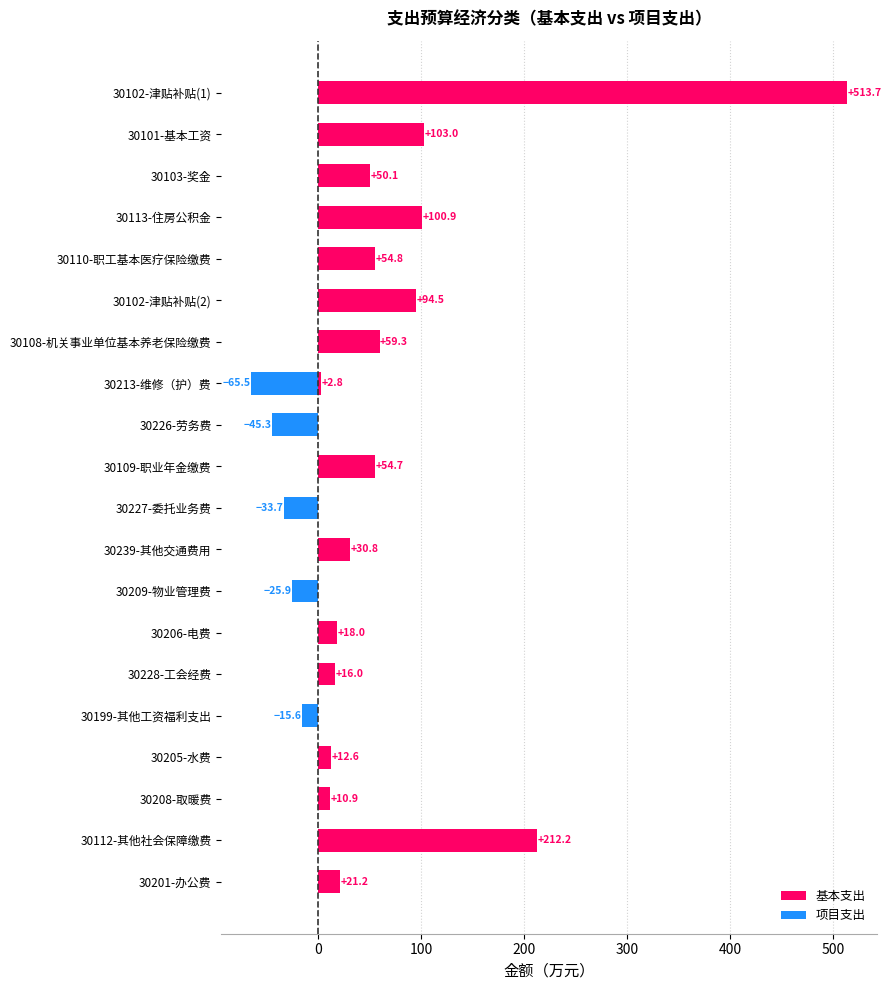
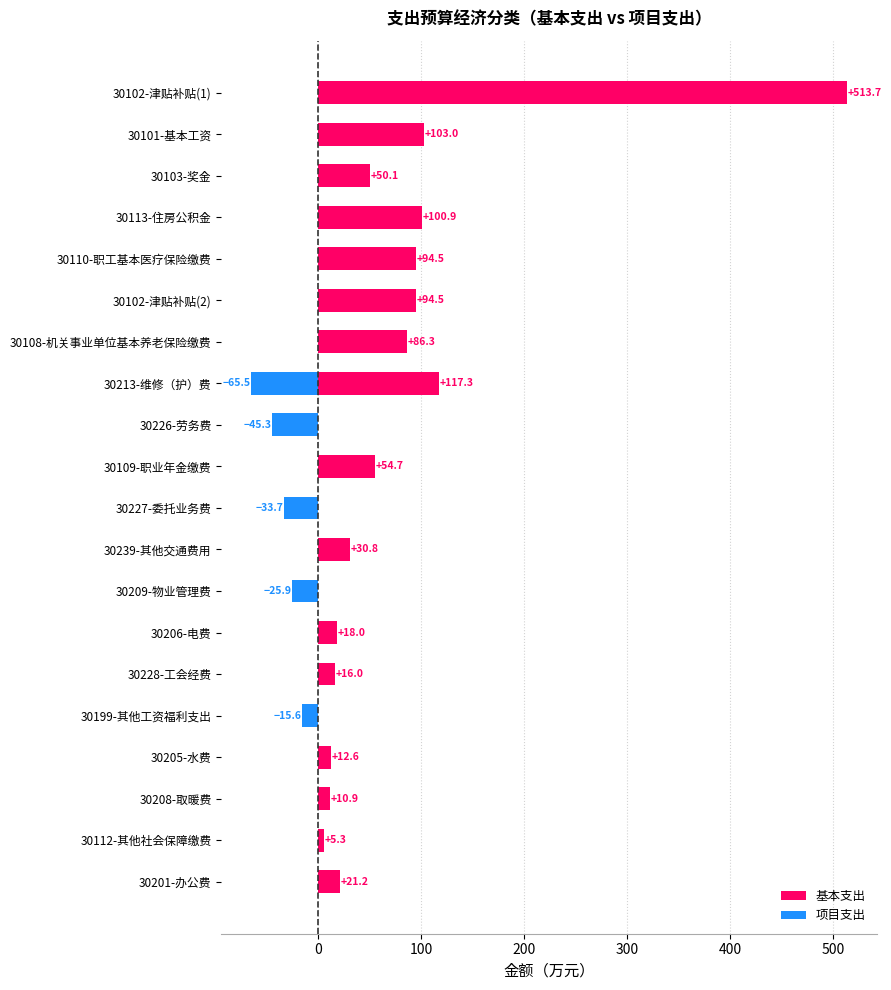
  {
    "基本支出": {
      "30102-津贴补贴(1)": "+513.7",
      "30101-基本工资": "+103.0",
      "30103-奖金": "+50.1",
      "30113-住房公积金": "+100.9",
-     "30110-职工基本医疗保险缴费": "+54.8",
+     "30110-职工基本医疗保险缴费": "+94.5",
      "30102-津贴补贴(2)": "+94.5",
-     "30108-机关事业单位基本养老保险缴费": "+59.3",
-     "30213-维修（护）费": "+2.8",
+     "30108-机关事业单位基本养老保险缴费": "+86.3",
+     "30213-维修（护）费": "+117.3",
      "30109-职业年金缴费": "+54.7",
      "30239-其他交通费用": "+30.8",
      "30206-电费": "+18.0",
      "30228-工会经费": "+16.0",
      "30205-水费": "+12.6",
      "30208-取暖费": "+10.9",
-     "30112-其他社会保障缴费": "+212.2",
+     "30112-其他社会保障缴费": "+5.3",
      "30201-办公费": "+21.2"
    },
    "项目支出": {
      "30213-维修（护）费": "-65.5",
      "30226-劳务费": "-45.3",
      "30227-委托业务费": "-33.7",
      "30209-物业管理费": "-25.9",
      "30199-其他工资福利支出": "-15.6"
    }
  }
